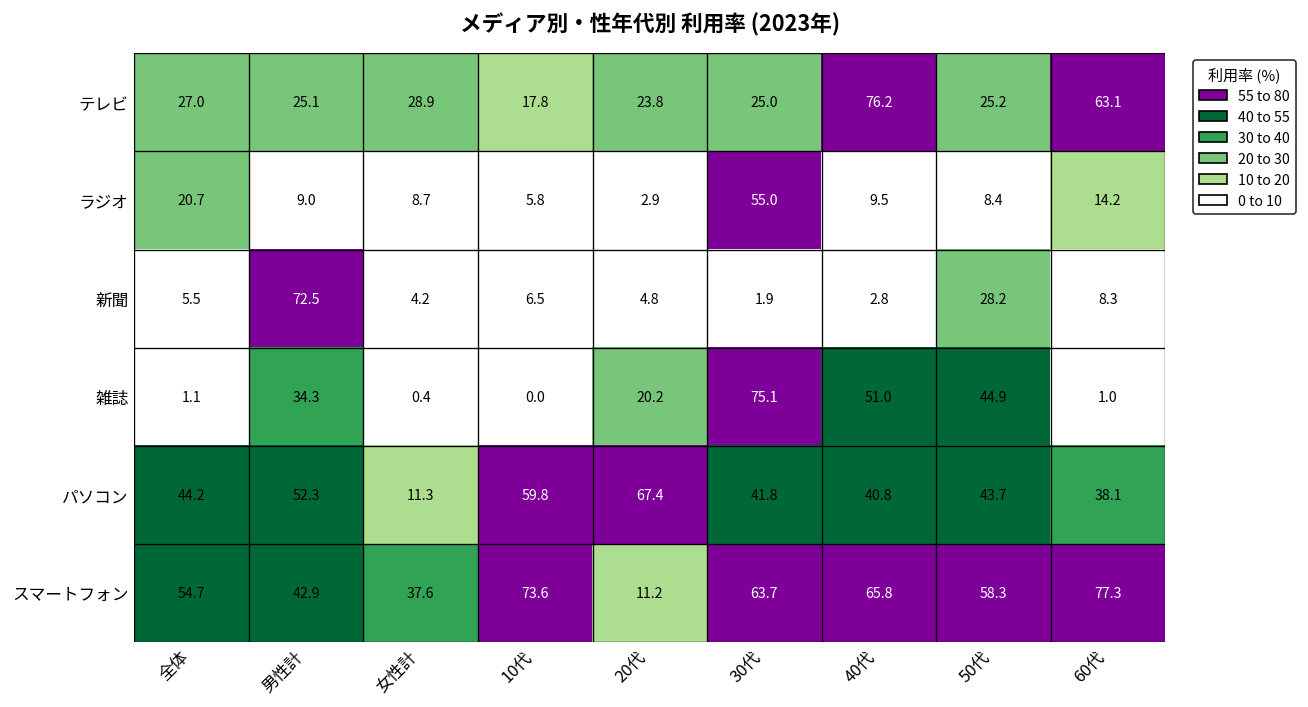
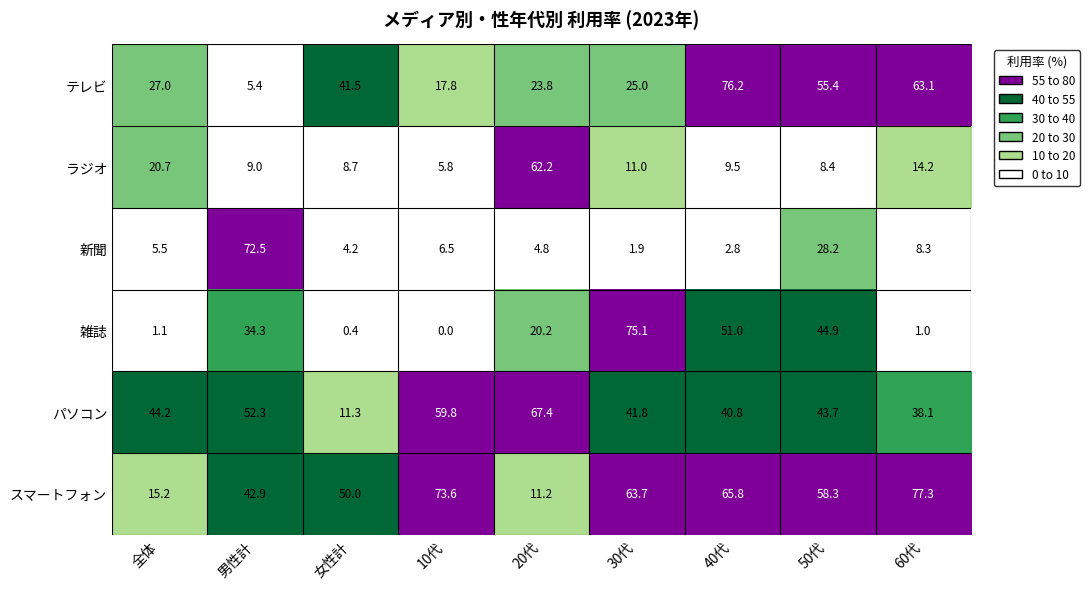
  {
    "テレビ": {
      "全体": 27.0,
-     "男性計": 25.1,
-     "女性計": 28.9,
+     "男性計": 5.4,
+     "女性計": 41.5,
      "10代": 17.8,
      "20代": 23.8,
      "30代": 25.0,
      "40代": 76.2,
-     "50代": 25.2,
+     "50代": 55.4,
      "60代": 63.1
    },
    "ラジオ": {
      "全体": 20.7,
      "男性計": 9.0,
      "女性計": 8.7,
      "10代": 5.8,
-     "20代": 2.9,
-     "30代": 55.0,
+     "20代": 62.2,
+     "30代": 11.0,
      "40代": 9.5,
      "50代": 8.4,
      "60代": 14.2
    },
    "新聞": {
      "全体": 5.5,
      "男性計": 72.5,
      "女性計": 4.2,
      "10代": 6.5,
      "20代": 4.8,
      "30代": 1.9,
      "40代": 2.8,
      "50代": 28.2,
      "60代": 8.3
    },
    "雑誌": {
      "全体": 1.1,
      "男性計": 34.3,
      "女性計": 0.4,
      "10代": 0.0,
      "20代": 20.2,
      "30代": 75.1,
      "40代": 51.0,
      "50代": 44.9,
      "60代": 1.0
    },
    "パソコン": {
      "全体": 44.2,
      "男性計": 52.3,
      "女性計": 11.3,
      "10代": 59.8,
      "20代": 67.4,
      "30代": 41.8,
      "40代": 40.8,
      "50代": 43.7,
      "60代": 38.1
    },
    "スマートフォン": {
-     "全体": 54.7,
+     "全体": 15.2,
      "男性計": 42.9,
-     "女性計": 37.6,
+     "女性計": 50.0,
      "10代": 73.6,
      "20代": 11.2,
      "30代": 63.7,
      "40代": 65.8,
      "50代": 58.3,
      "60代": 77.3
    }
  }
